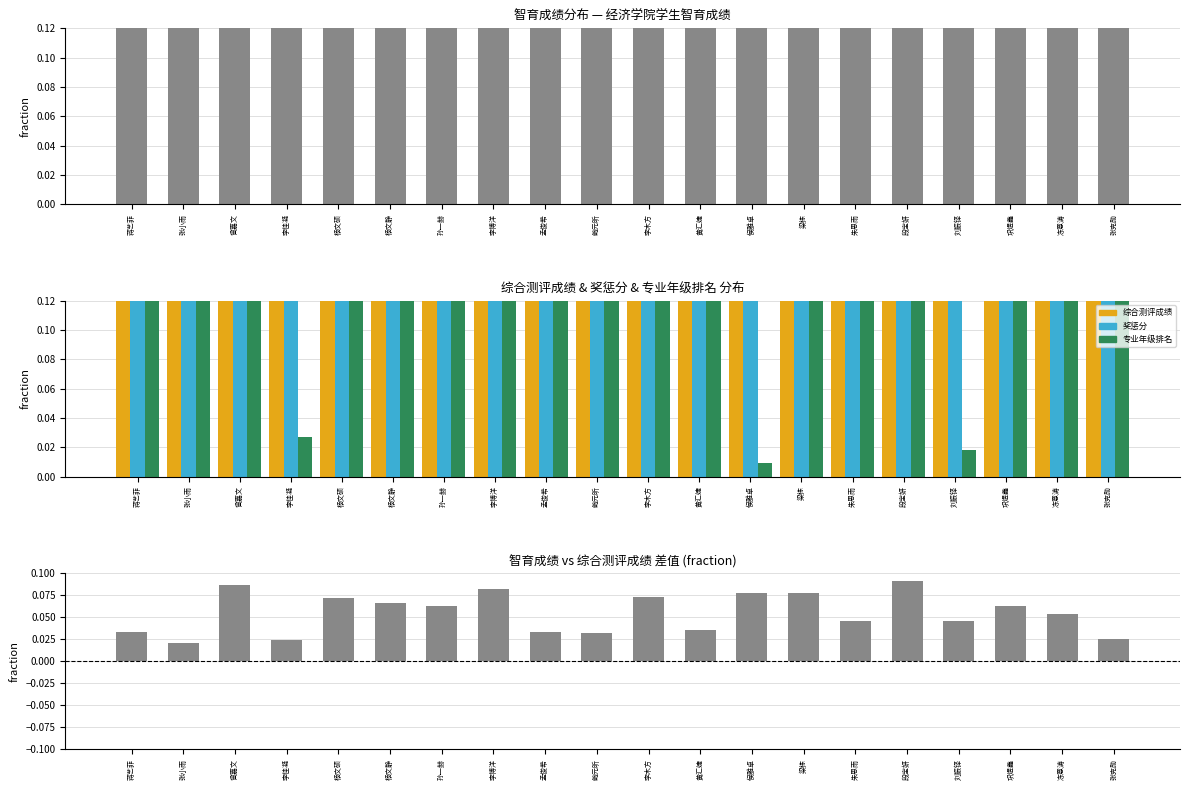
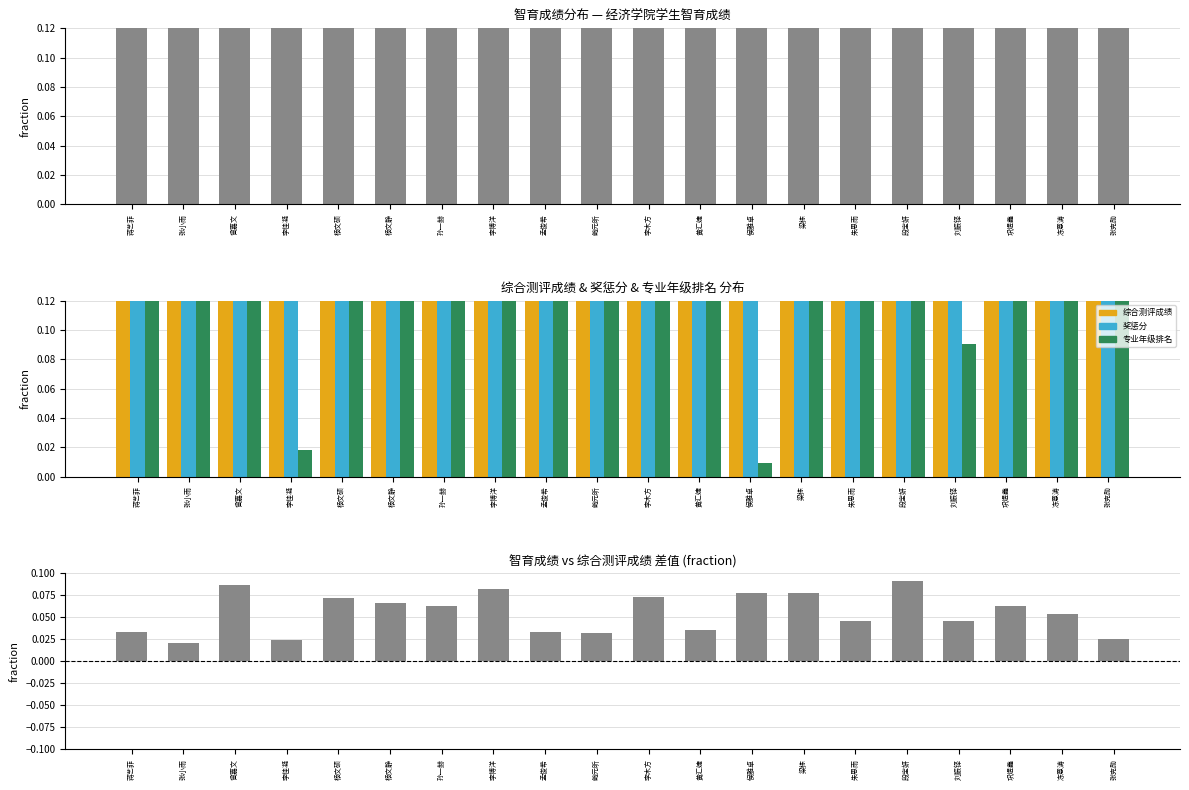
  {
    "综合测评成绩 & 奖惩分 & 专业年级排名 分布": {
      "专业年级排名": {
-       "李佳凝": 0.027,
+       "李佳凝": 0.018,
        "侯雅卓": 0.009,
-       "刘振铎": 0.018
+       "刘振铎": 0.091
      }
    },
    "智育成绩 vs 综合测评成绩 差值 (fraction)": {
      "蒋艺菲": 0.03,
      "张小雨": 0.02,
      "曾嘉文": 0.09,
      "李佳凝": 0.02,
      "杨文硕": 0.07,
      "杨文静": 0.07,
      "孙一赫": 0.06,
      "李博洋": 0.08,
      "孟俊希": 0.03,
      "鲍元昕": 0.03,
      "李木方": 0.07,
      "黄汇婕": 0.04,
      "侯雅卓": 0.08,
      "梁栋": 0.08,
      "朱思雨": 0.05,
      "段宝妍": 0.09,
      "刘振铎": 0.05,
      "巩煜鑫": 0.06,
      "冻意涛": 0.05,
      "张克勋": 0.03
    }
  }
